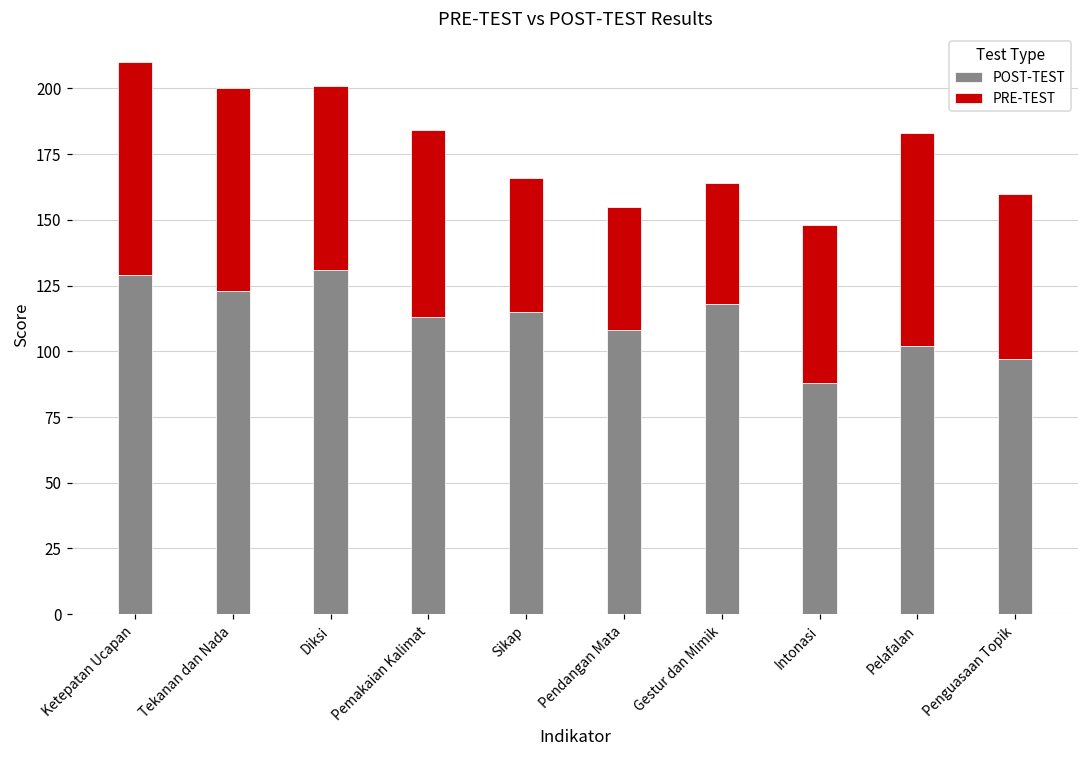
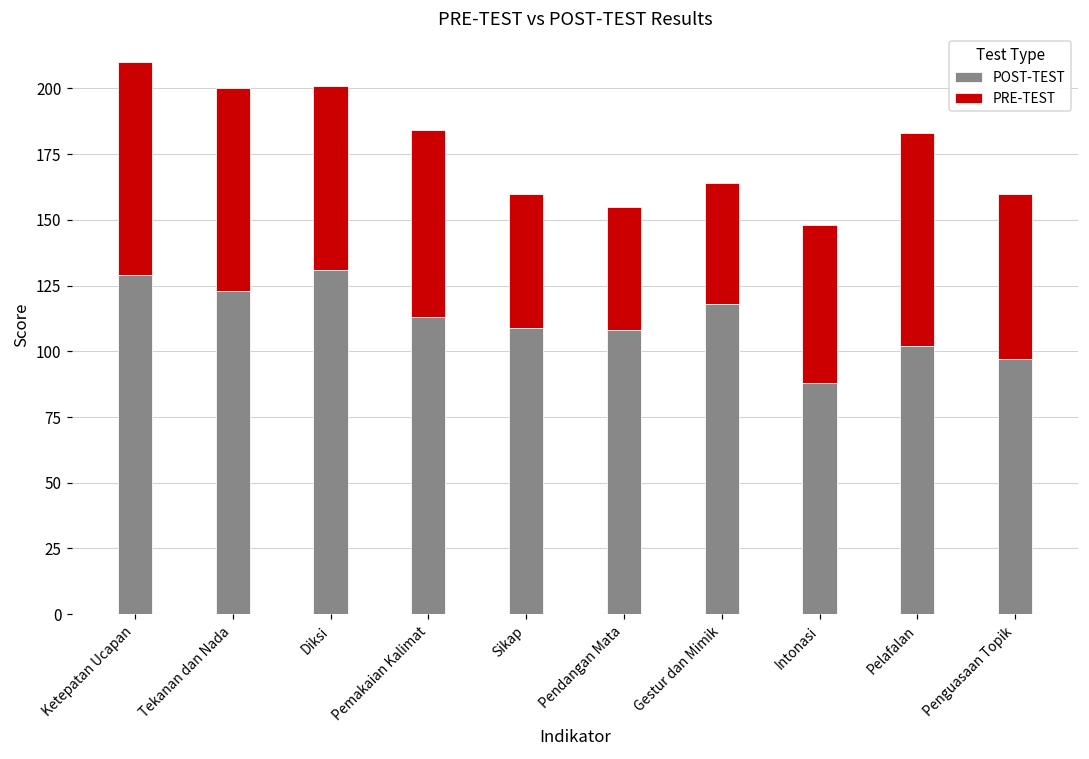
  {
    "POST-TEST": {
      "Ketepatan Ucapan": 129,
      "Tekanan dan Nada": 123,
      "Diksi": 131,
      "Pemakaian Kalimat": 113,
-     "Sikap": 115,
+     "Sikap": 109,
      "Pendangan Mata": 108,
      "Gestur dan Mimik": 118,
      "Intonasi": 88,
      "Pelafalan": 102,
      "Penguasaan Topik": 97
    },
    "PRE-TEST": {
      "Ketepatan Ucapan": 81,
      "Tekanan dan Nada": 77,
      "Diksi": 70,
      "Pemakaian Kalimat": 71,
      "Sikap": 51,
      "Pendangan Mata": 47,
      "Gestur dan Mimik": 46,
      "Intonasi": 60,
      "Pelafalan": 81,
      "Penguasaan Topik": 63
    }
  }
